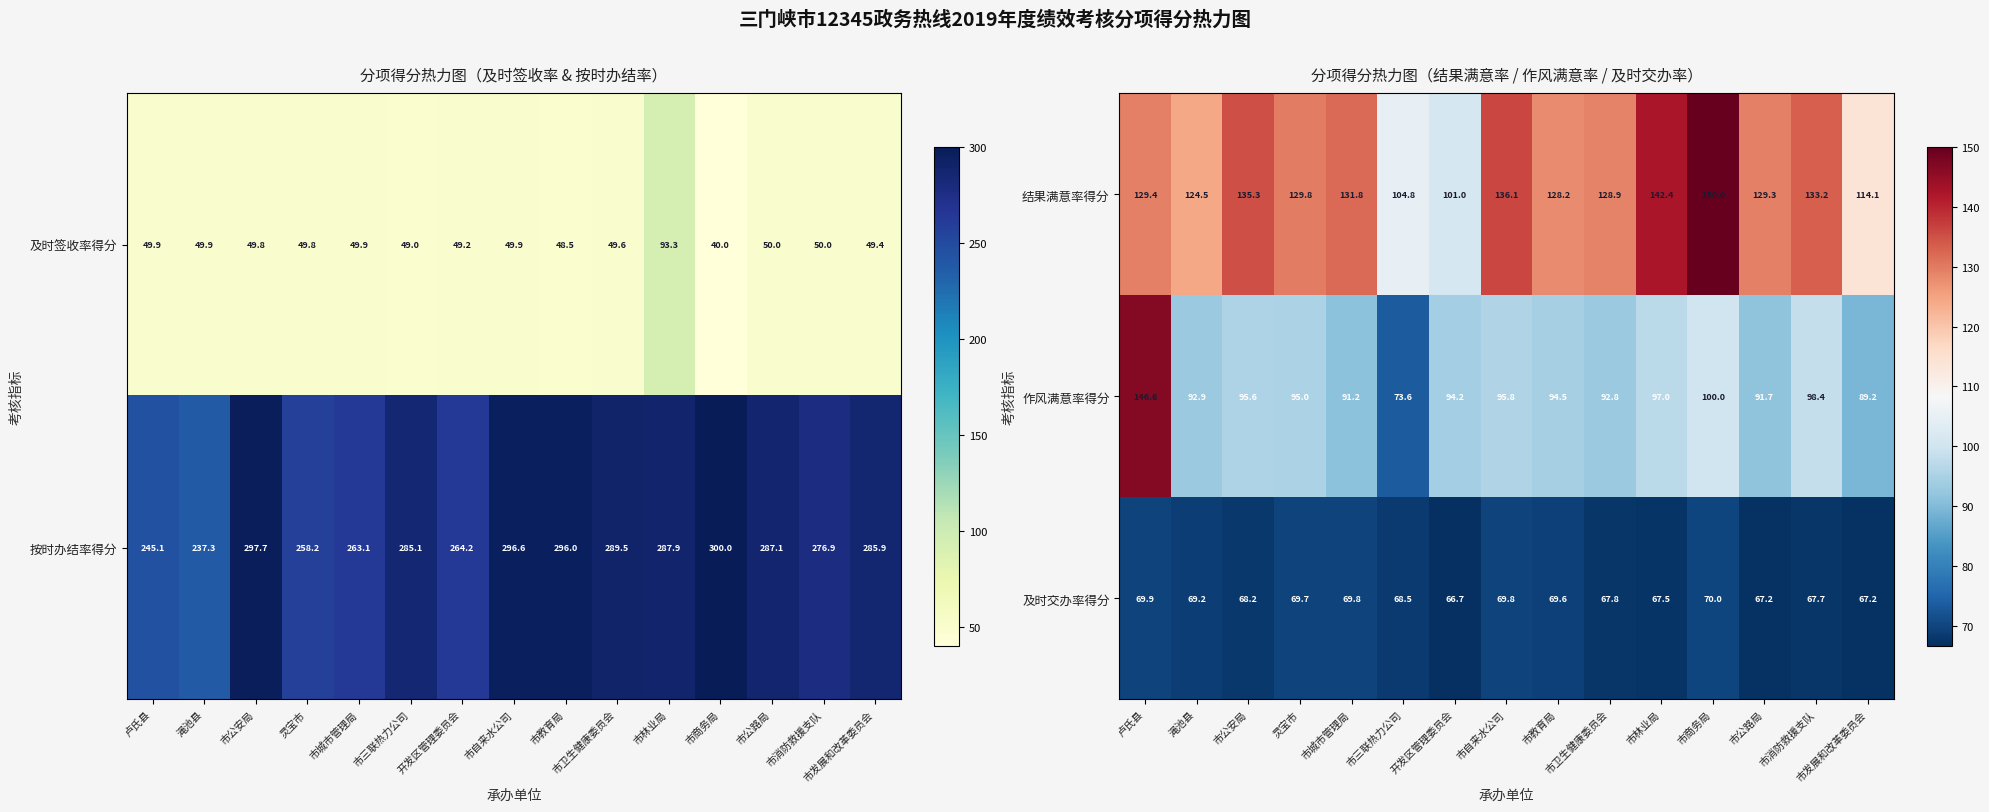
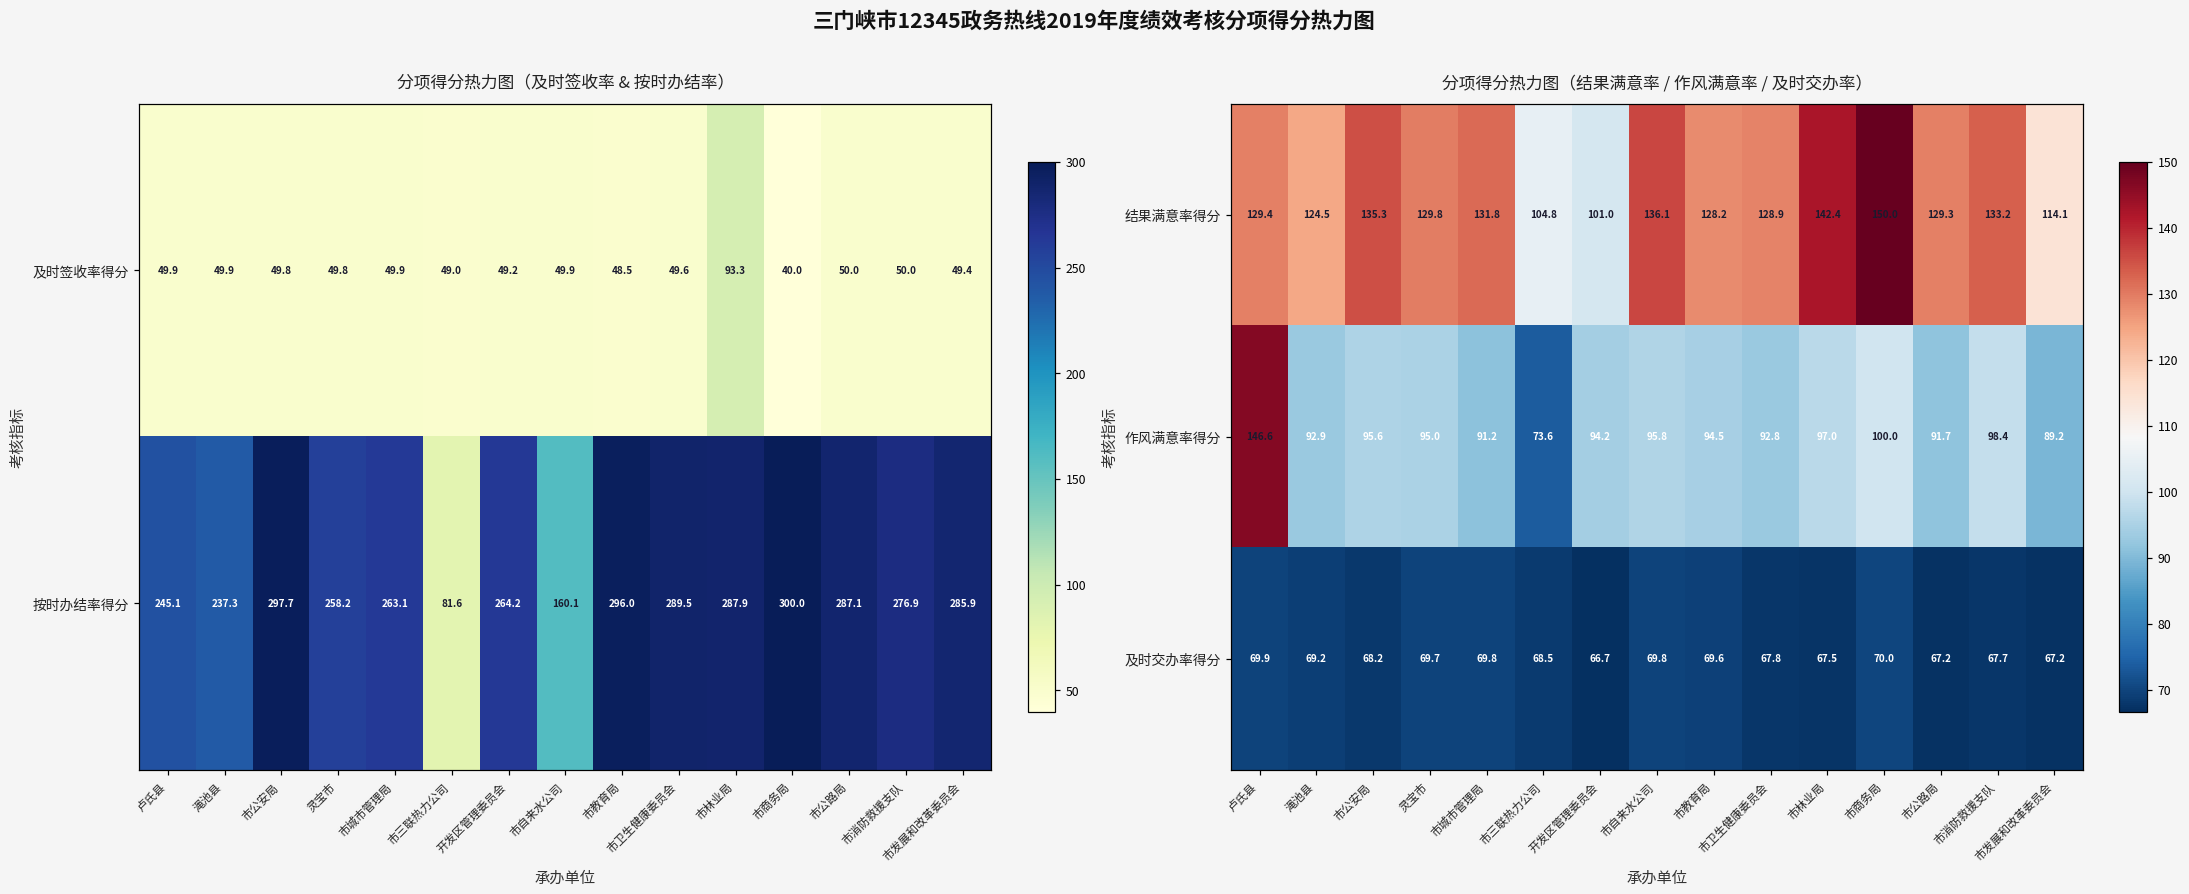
  {
    "分项得分热力图（及时签收率 & 按时办结率）": {
      "及时签收率得分": {
        "卢氏县": 49.9,
        "渑池县": 49.9,
        "市公安局": 49.8,
        "灵宝市": 49.8,
        "市城市管理局": 49.9,
        "市三联热力公司": 49.0,
        "开发区管理委员会": 49.2,
        "市自来水公司": 49.9,
        "市教育局": 48.5,
        "市卫生健康委员会": 49.6,
        "市林业局": 93.3,
        "市商务局": 40.0,
        "市公路局": 50.0,
        "市消防救援支队": 50.0,
        "市发展和改革委员会": 49.4
      },
      "按时办结率得分": {
        "卢氏县": 245.1,
        "渑池县": 237.3,
        "市公安局": 297.7,
        "灵宝市": 258.2,
        "市城市管理局": 263.1,
-       "市三联热力公司": 285.1,
+       "市三联热力公司": 81.6,
        "开发区管理委员会": 264.2,
-       "市自来水公司": 296.6,
+       "市自来水公司": 160.1,
        "市教育局": 296.0,
        "市卫生健康委员会": 289.5,
        "市林业局": 287.9,
        "市商务局": 300.0,
        "市公路局": 287.1,
        "市消防救援支队": 276.9,
        "市发展和改革委员会": 285.9
      }
    },
    "分项得分热力图（结果满意率 / 作风满意率 / 及时交办率）": {
      "结果满意率得分": {
        "卢氏县": 129.4,
        "渑池县": 124.5,
        "市公安局": 135.3,
        "灵宝市": 129.8,
        "市城市管理局": 131.8,
        "市三联热力公司": 104.8,
        "开发区管理委员会": 101.0,
        "市自来水公司": 136.1,
        "市教育局": 128.2,
        "市卫生健康委员会": 128.9,
        "市林业局": 142.4,
        "市商务局": 150.0,
        "市公路局": 129.3,
        "市消防救援支队": 133.2,
        "市发展和改革委员会": 114.1
      },
      "作风满意率得分": {
        "卢氏县": 146.6,
        "渑池县": 92.9,
        "市公安局": 95.6,
        "灵宝市": 95.0,
        "市城市管理局": 91.2,
        "市三联热力公司": 73.6,
        "开发区管理委员会": 94.2,
        "市自来水公司": 95.8,
        "市教育局": 94.5,
        "市卫生健康委员会": 92.8,
        "市林业局": 97.0,
        "市商务局": 100.0,
        "市公路局": 91.7,
        "市消防救援支队": 98.4,
        "市发展和改革委员会": 89.2
      },
      "及时交办率得分": {
        "卢氏县": 69.9,
        "渑池县": 69.2,
        "市公安局": 68.2,
        "灵宝市": 69.7,
        "市城市管理局": 69.8,
        "市三联热力公司": 68.5,
        "开发区管理委员会": 66.7,
        "市自来水公司": 69.8,
        "市教育局": 69.6,
        "市卫生健康委员会": 67.8,
        "市林业局": 67.5,
        "市商务局": 70.0,
        "市公路局": 67.2,
        "市消防救援支队": 67.7,
        "市发展和改革委员会": 67.2
      }
    }
  }
